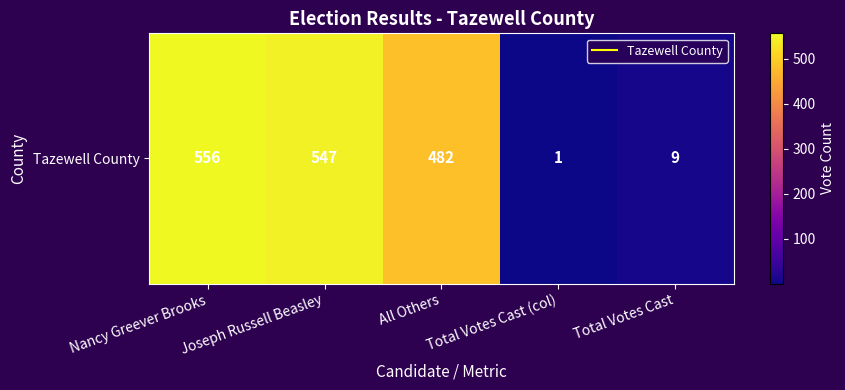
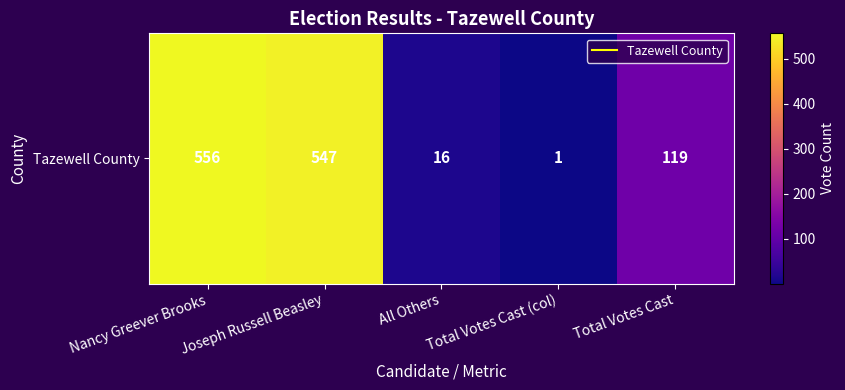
  {
    "Tazewell County": {
      "Nancy Greever Brooks": 556,
      "Joseph Russell Beasley": 547,
-     "All Others": 482,
+     "All Others": 16,
      "Total Votes Cast (col)": 1,
-     "Total Votes Cast": 9
+     "Total Votes Cast": 119
    }
  }
